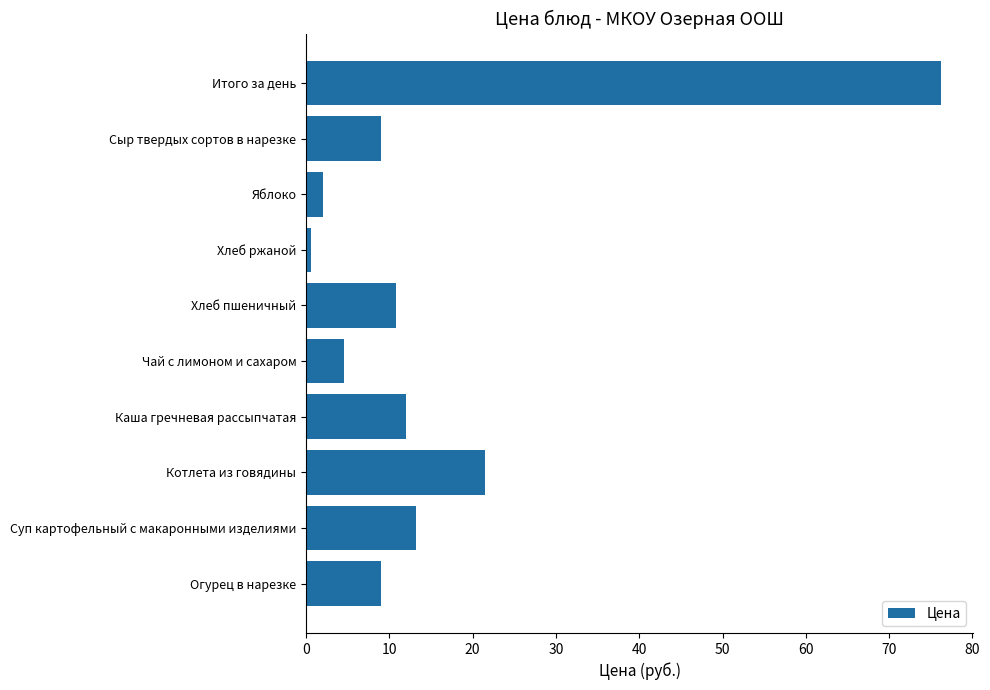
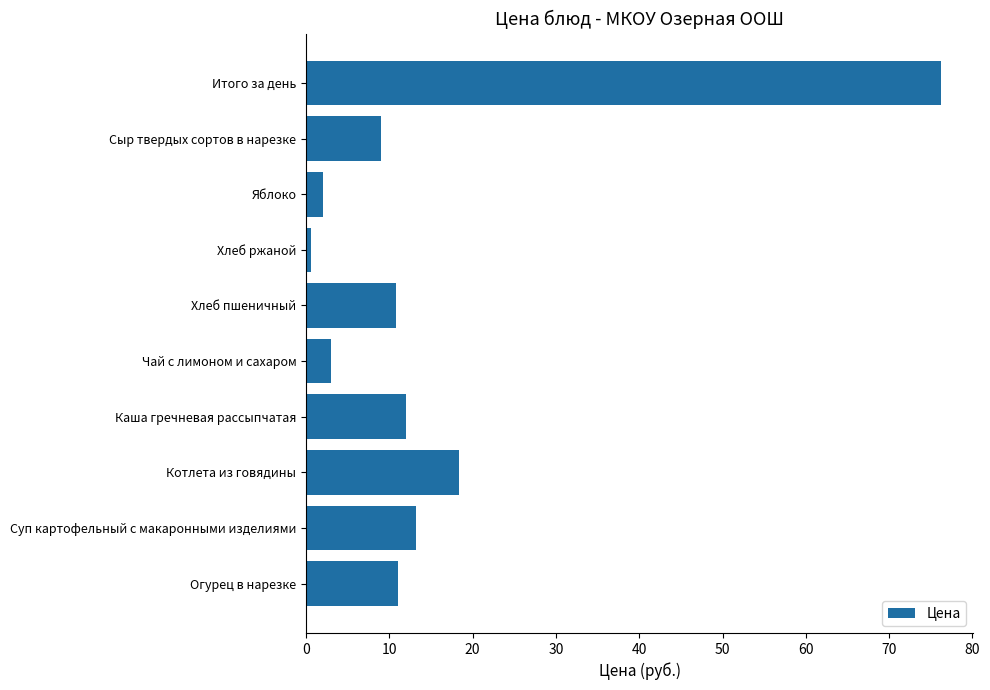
  {
    "Итого за день": 76,
    "Сыр твердых сортов в нарезке": 9,
    "Яблоко": 2,
    "Хлеб ржаной": 1,
    "Хлеб пшеничный": 11,
-   "Чай с лимоном и сахаром": 5,
+   "Чай с лимоном и сахаром": 3,
    "Каша гречневая рассыпчатая": 12,
-   "Котлета из говядины": 22,
+   "Котлета из говядины": 18,
    "Суп картофельный с макаронными изделиями": 13,
-   "Огурец в нарезке": 9
+   "Огурец в нарезке": 11
  }
